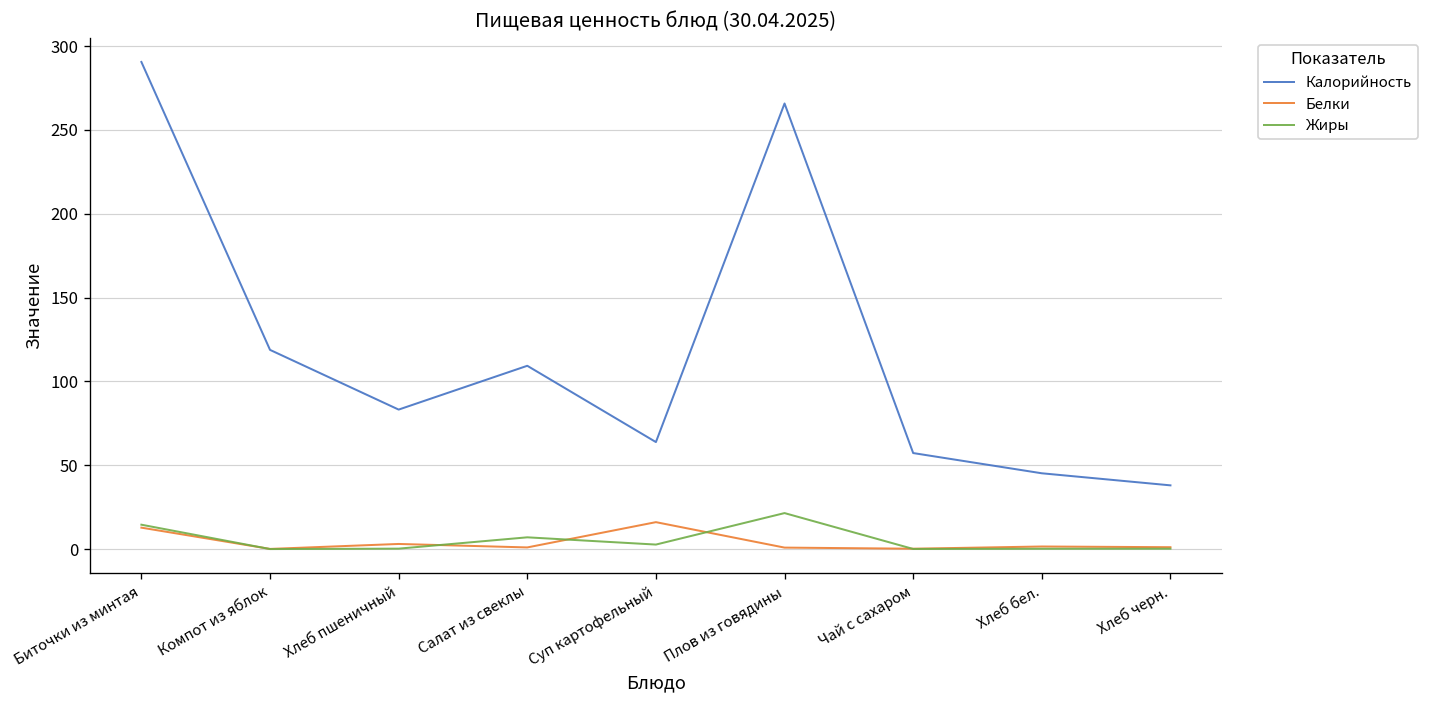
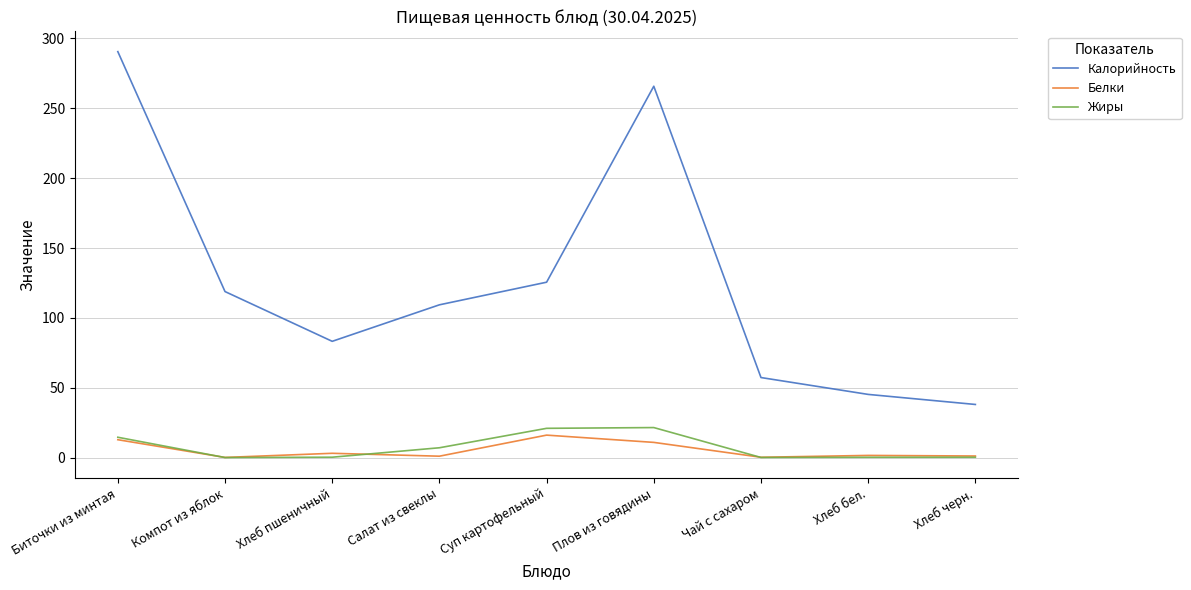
  {
    "Калорийность": {
      "Биточки из минтая": 291,
      "Компот из яблок": 119,
      "Хлеб пшеничный": 83,
      "Салат из свеклы": 109,
-     "Суп картофельный": 64,
+     "Суп картофельный": 126,
      "Плов из говядины": 266,
      "Чай с сахаром": 57,
      "Хлеб бел.": 45,
      "Хлеб черн.": 38
    },
    "Белки": {
      "Хлеб пшеничный": 3,
      "Салат из свеклы": 1,
      "Суп картофельный": 16,
-     "Плов из говядины": 1
+     "Плов из говядины": 11
    },
    "Жиры": {
      "Хлеб пшеничный": 0,
      "Салат из свеклы": 7,
-     "Суп картофельный": 3,
+     "Суп картофельный": 21,
      "Плов из говядины": 21
    }
  }
